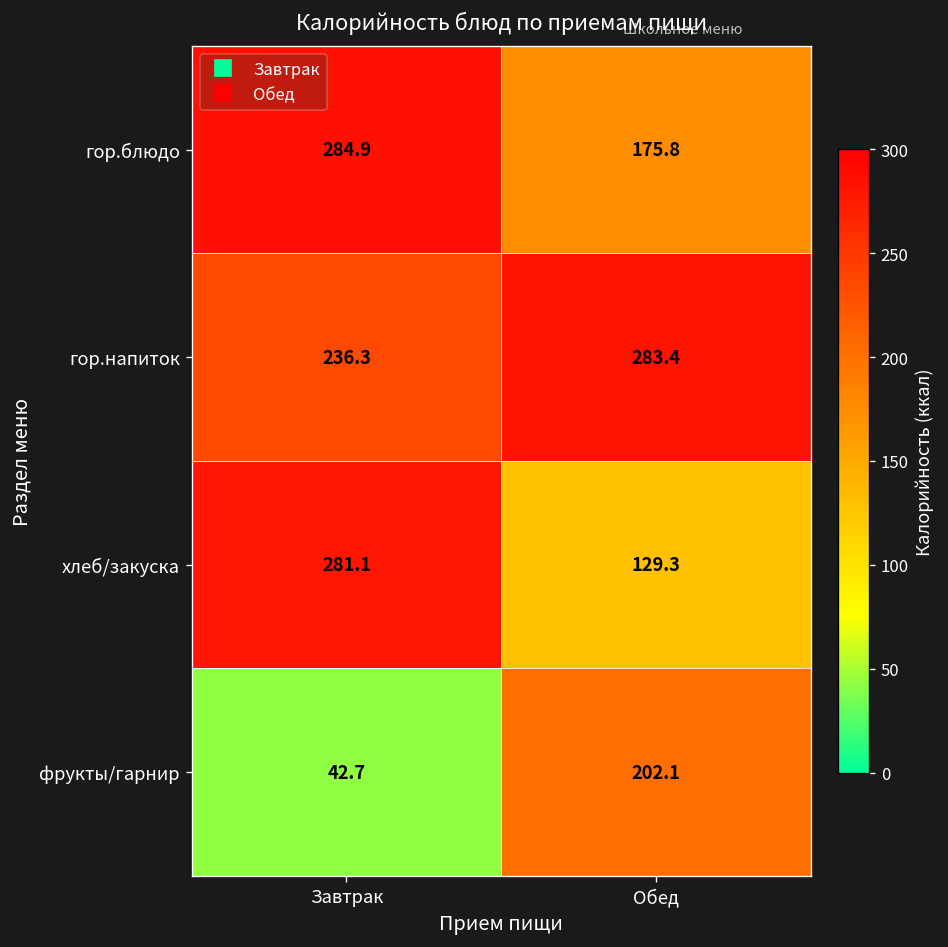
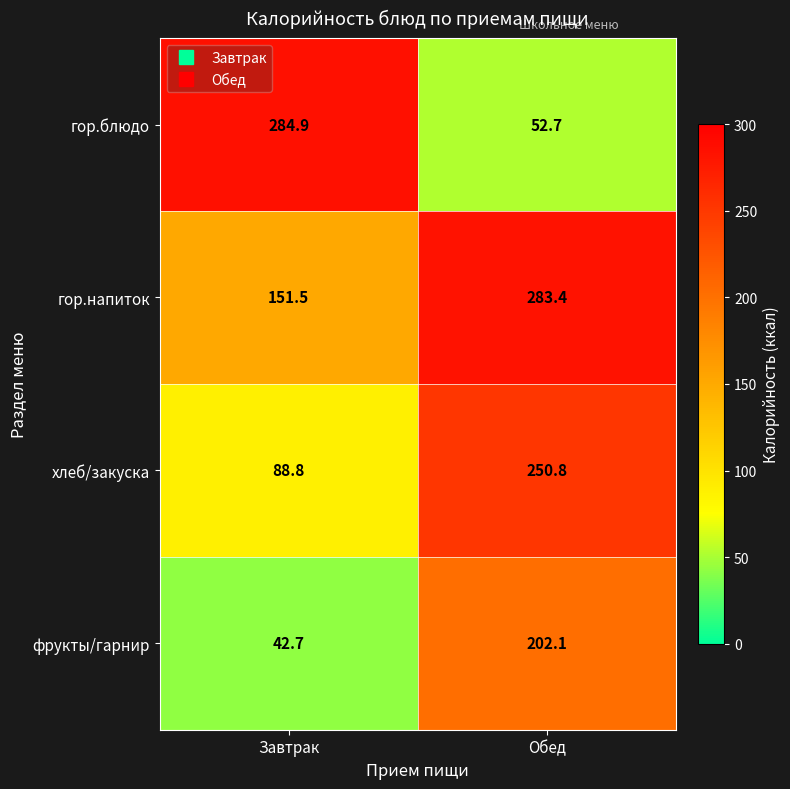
  {
    "гор.блюдо": {
      "Завтрак": 284.9,
-     "Обед": 175.8
+     "Обед": 52.7
    },
    "гор.напиток": {
-     "Завтрак": 236.3,
+     "Завтрак": 151.5,
      "Обед": 283.4
    },
    "хлеб/закуска": {
-     "Завтрак": 281.1,
-     "Обед": 129.3
+     "Завтрак": 88.8,
+     "Обед": 250.8
    },
    "фрукты/гарнир": {
      "Завтрак": 42.7,
      "Обед": 202.1
    }
  }
